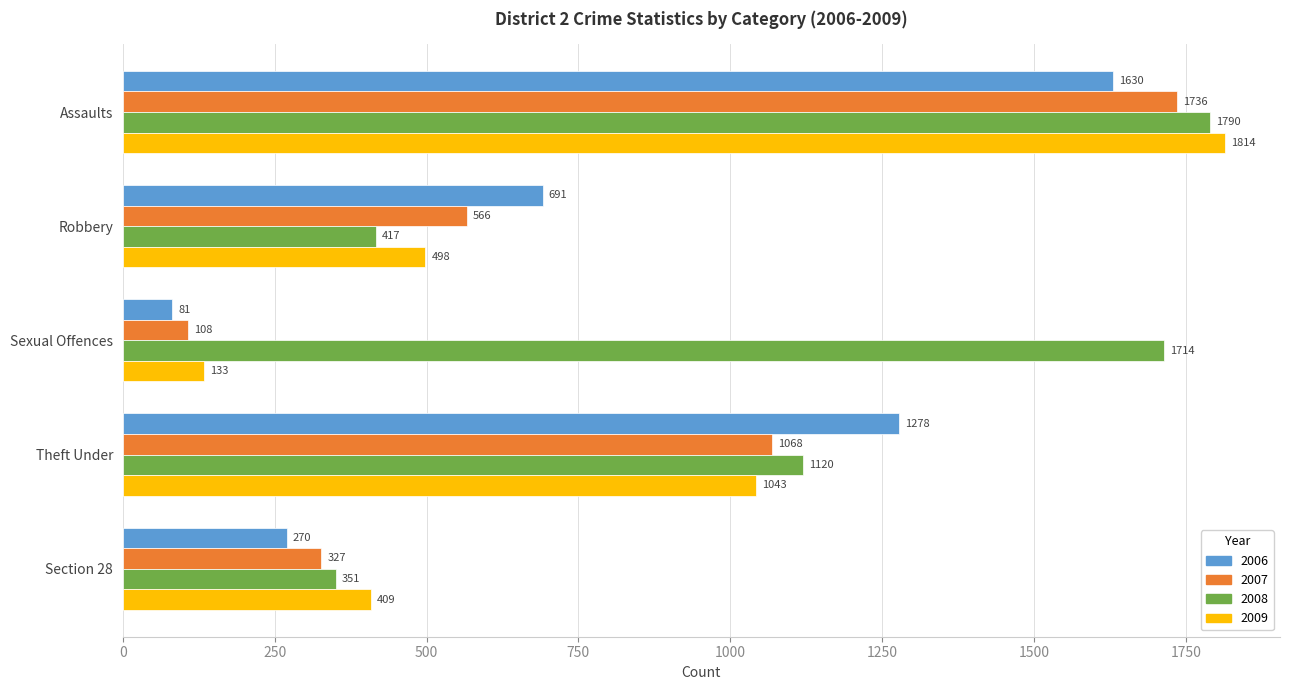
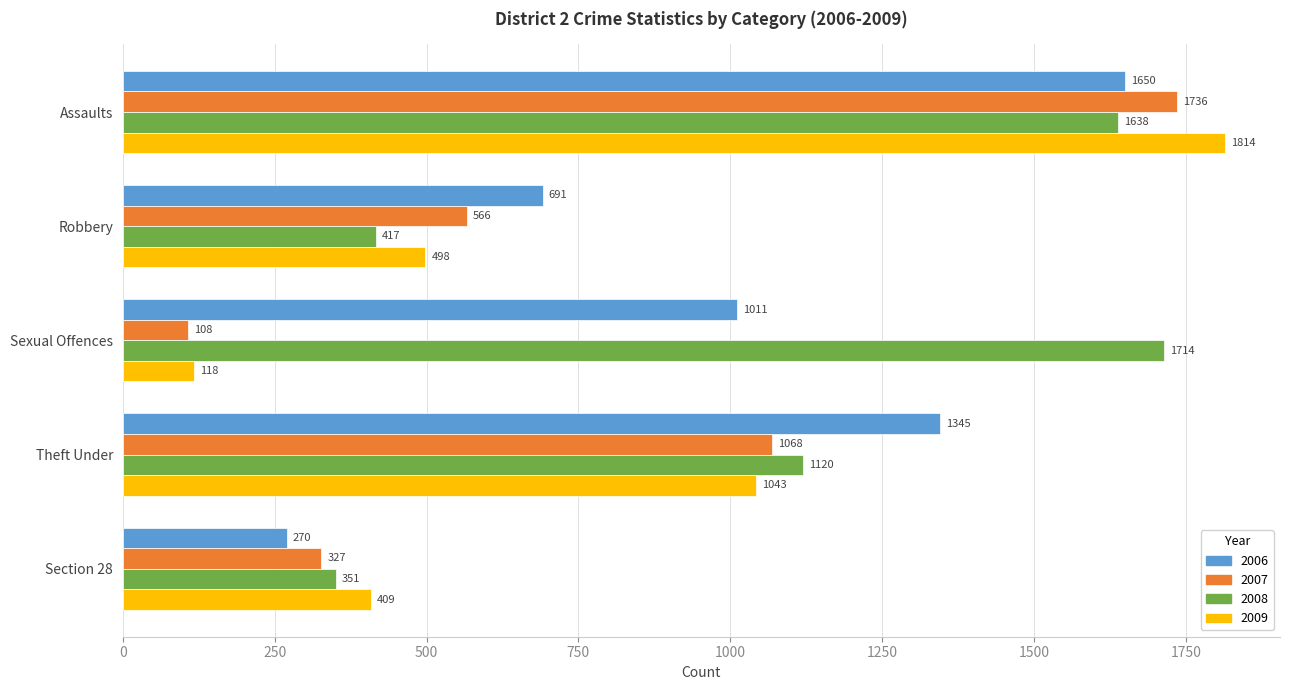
  {
    "2006": {
-     "Assaults": 1630,
+     "Assaults": 1650,
      "Robbery": 691,
-     "Sexual Offences": 81,
-     "Theft Under": 1278,
+     "Sexual Offences": 1011,
+     "Theft Under": 1345,
      "Section 28": 270
    },
    "2007": {
      "Assaults": 1736,
      "Robbery": 566,
      "Sexual Offences": 108,
      "Theft Under": 1068,
      "Section 28": 327
    },
    "2008": {
-     "Assaults": 1790,
+     "Assaults": 1638,
      "Robbery": 417,
      "Sexual Offences": 1714,
      "Theft Under": 1120,
      "Section 28": 351
    },
    "2009": {
      "Assaults": 1814,
      "Robbery": 498,
-     "Sexual Offences": 133,
+     "Sexual Offences": 118,
      "Theft Under": 1043,
      "Section 28": 409
    }
  }
